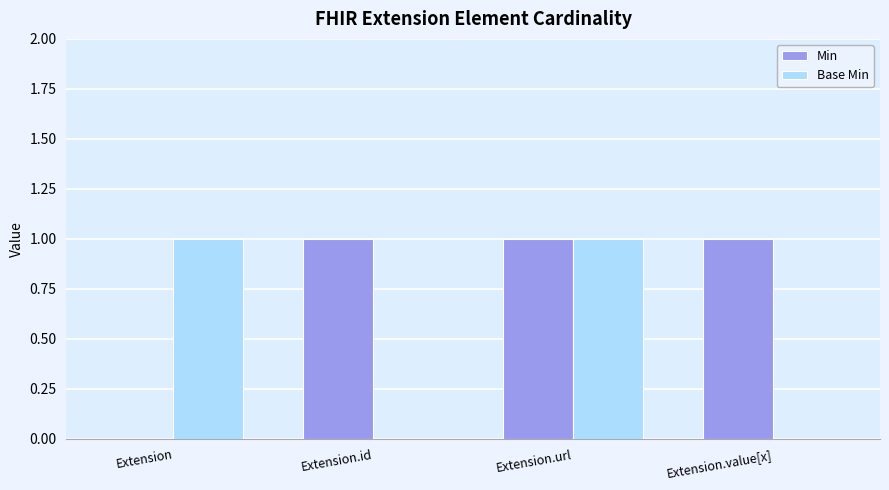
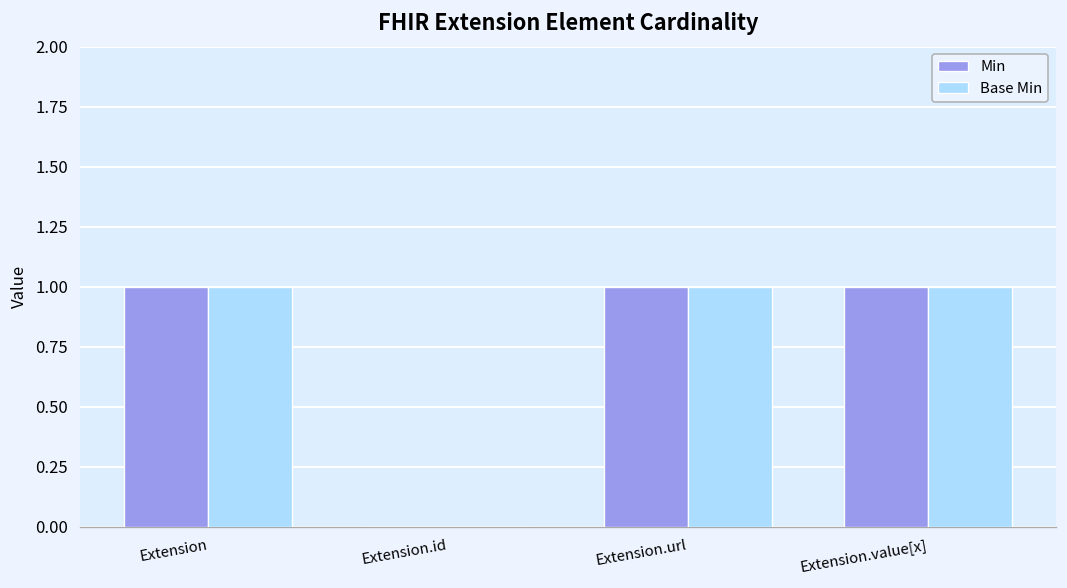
  {
    "Min": {
-     "Extension": 0,
-     "Extension.id": 1,
+     "Extension": 1,
+     "Extension.id": 0,
      "Extension.url": 1,
      "Extension.value[x]": 1
    },
    "Base Min": {
      "Extension": 1,
      "Extension.id": 0,
      "Extension.url": 1,
-     "Extension.value[x]": 0
+     "Extension.value[x]": 1
    }
  }
